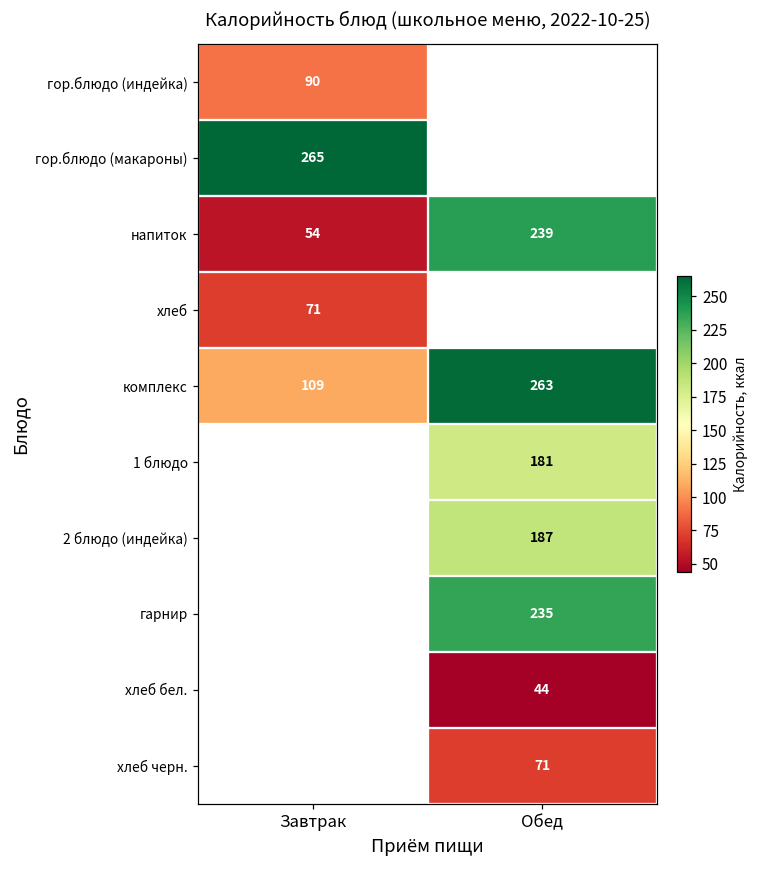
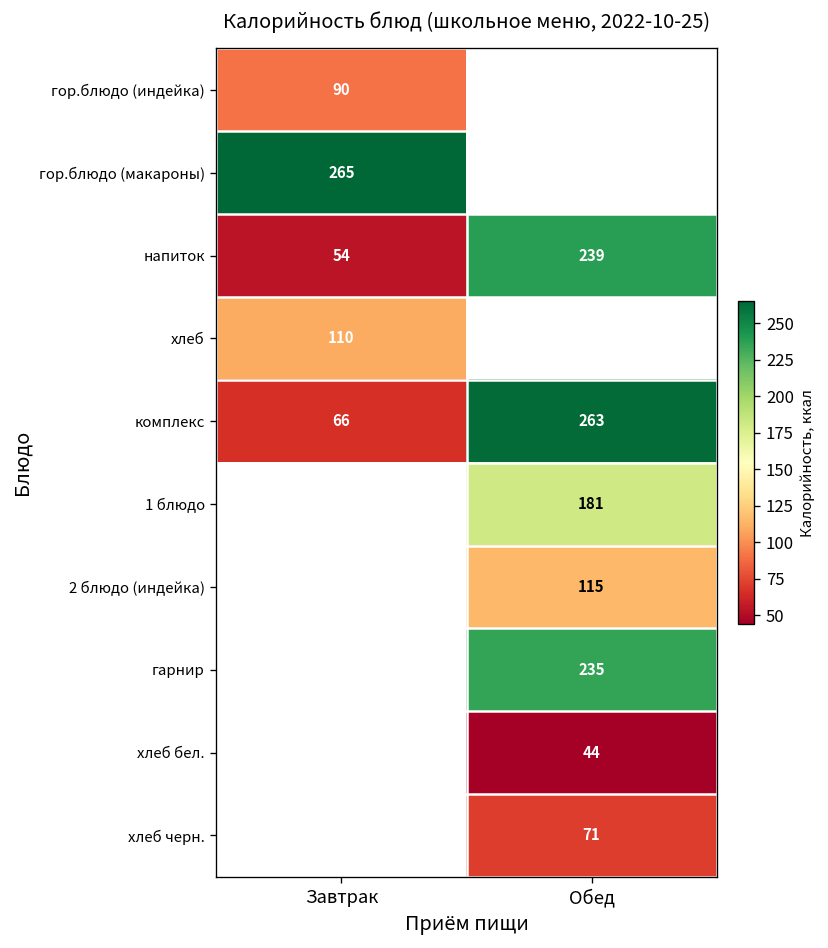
  {
    "гор.блюдо (индейка)": {
      "Завтрак": 90
    },
    "гор.блюдо (макароны)": {
      "Завтрак": 265
    },
    "напиток": {
      "Завтрак": 54,
      "Обед": 239
    },
    "хлеб": {
-     "Завтрак": 71
+     "Завтрак": 110
    },
    "комплекс": {
-     "Завтрак": 109,
+     "Завтрак": 66,
      "Обед": 263
    },
    "1 блюдо": {
      "Обед": 181
    },
    "2 блюдо (индейка)": {
-     "Обед": 187
+     "Обед": 115
    },
    "гарнир": {
      "Обед": 235
    },
    "хлеб бел.": {
      "Обед": 44
    },
    "хлеб черн.": {
      "Обед": 71
    }
  }
